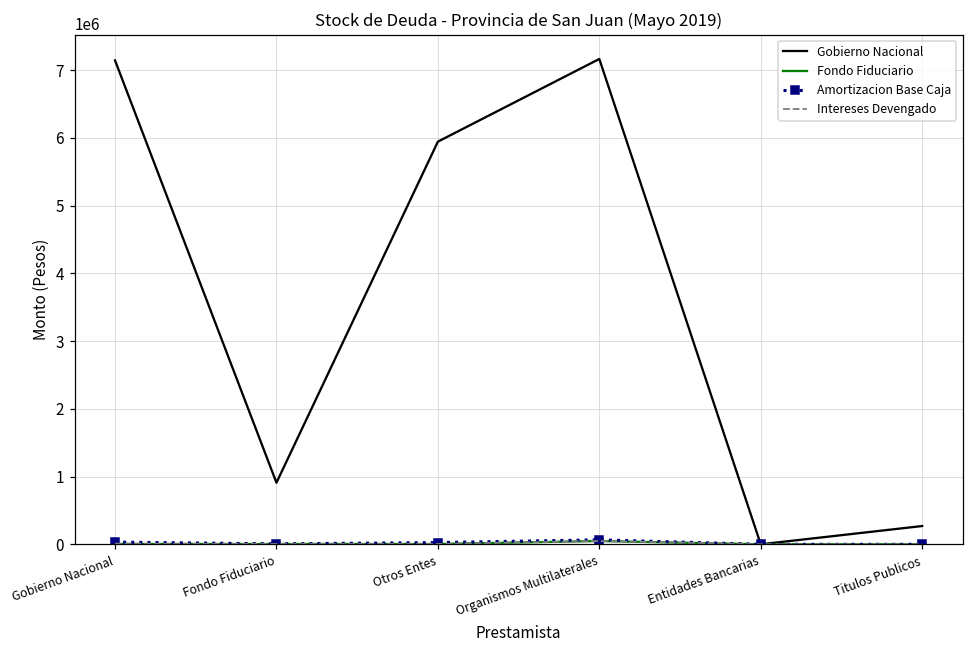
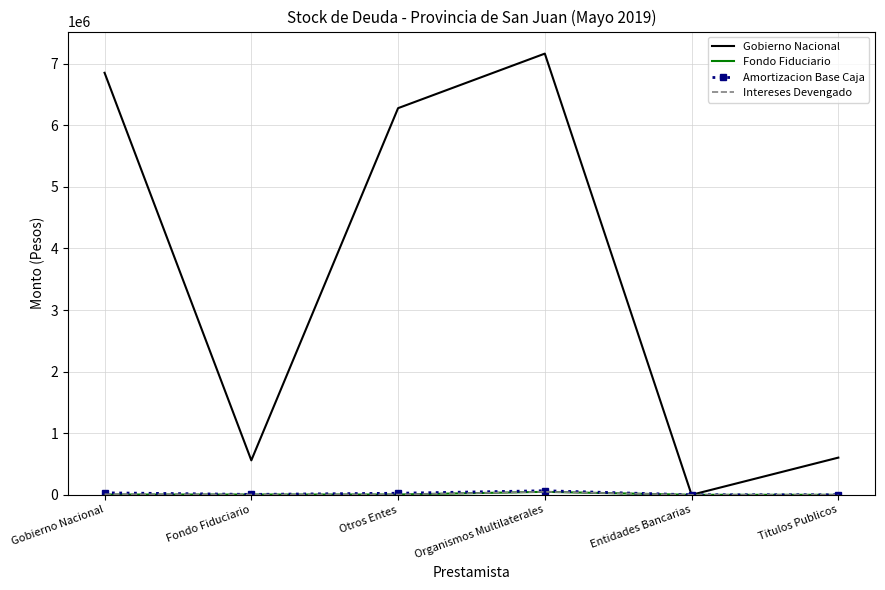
  {
    "Gobierno Nacional": {
-     "Gobierno Nacional": 7100000,
-     "Fondo Fiduciario": 900000,
-     "Otros Entes": 5900000,
+     "Gobierno Nacional": 6900000,
+     "Fondo Fiduciario": 600000,
+     "Otros Entes": 6300000,
      "Organismos Multilaterales": 7200000,
-     "Titulos Publicos": 300000
+     "Titulos Publicos": 600000
    }
  }
